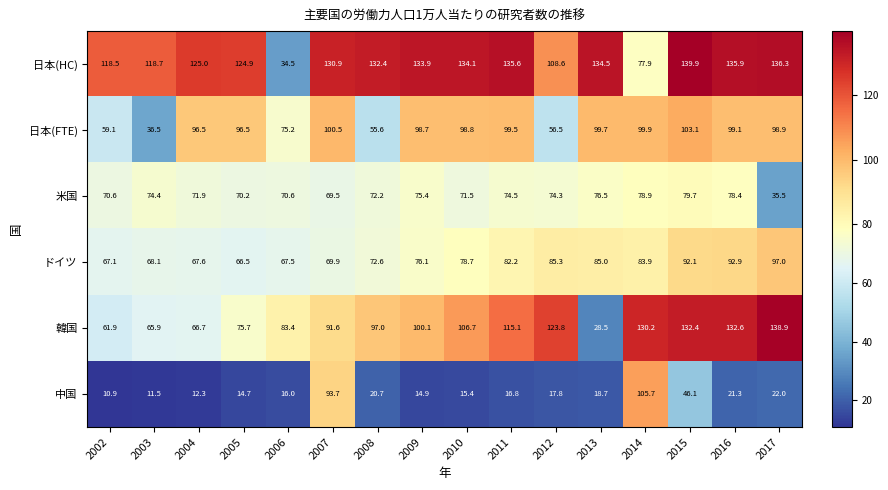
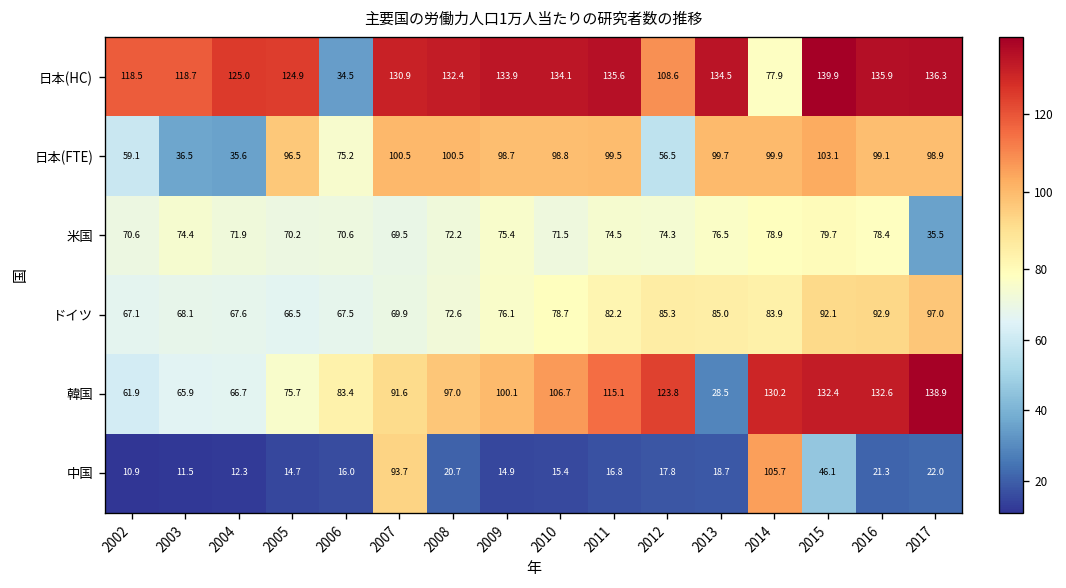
  {
    "日本(HC)": {
      "2002": 118.5,
      "2003": 118.7,
      "2004": 125.0,
      "2005": 124.9,
      "2006": 34.5,
      "2007": 130.9,
      "2008": 132.4,
      "2009": 133.9,
      "2010": 134.1,
      "2011": 135.6,
      "2012": 108.6,
      "2013": 134.5,
      "2014": 77.9,
      "2015": 139.9,
      "2016": 135.9,
      "2017": 136.3
    },
    "日本(FTE)": {
      "2002": 59.1,
      "2003": 36.5,
-     "2004": 96.5,
+     "2004": 35.6,
      "2005": 96.5,
      "2006": 75.2,
      "2007": 100.5,
-     "2008": 55.6,
+     "2008": 100.5,
      "2009": 98.7,
      "2010": 98.8,
      "2011": 99.5,
      "2012": 56.5,
      "2013": 99.7,
      "2014": 99.9,
      "2015": 103.1,
      "2016": 99.1,
      "2017": 98.9
    },
    "米国": {
      "2002": 70.6,
      "2003": 74.4,
      "2004": 71.9,
      "2005": 70.2,
      "2006": 70.6,
      "2007": 69.5,
      "2008": 72.2,
      "2009": 75.4,
      "2010": 71.5,
      "2011": 74.5,
      "2012": 74.3,
      "2013": 76.5,
      "2014": 78.9,
      "2015": 79.7,
      "2016": 78.4,
      "2017": 35.5
    },
    "ドイツ": {
      "2002": 67.1,
      "2003": 68.1,
      "2004": 67.6,
      "2005": 66.5,
      "2006": 67.5,
      "2007": 69.9,
      "2008": 72.6,
      "2009": 76.1,
      "2010": 78.7,
      "2011": 82.2,
      "2012": 85.3,
      "2013": 85.0,
      "2014": 83.9,
      "2015": 92.1,
      "2016": 92.9,
      "2017": 97.0
    },
    "韓国": {
      "2002": 61.9,
      "2003": 65.9,
      "2004": 66.7,
      "2005": 75.7,
      "2006": 83.4,
      "2007": 91.6,
      "2008": 97.0,
      "2009": 100.1,
      "2010": 106.7,
      "2011": 115.1,
      "2012": 123.8,
      "2013": 28.5,
      "2014": 130.2,
      "2015": 132.4,
      "2016": 132.6,
      "2017": 138.9
    },
    "中国": {
      "2002": 10.9,
      "2003": 11.5,
      "2004": 12.3,
      "2005": 14.7,
      "2006": 16.0,
      "2007": 93.7,
      "2008": 20.7,
      "2009": 14.9,
      "2010": 15.4,
      "2011": 16.8,
      "2012": 17.8,
      "2013": 18.7,
      "2014": 105.7,
      "2015": 46.1,
      "2016": 21.3,
      "2017": 22.0
    }
  }
